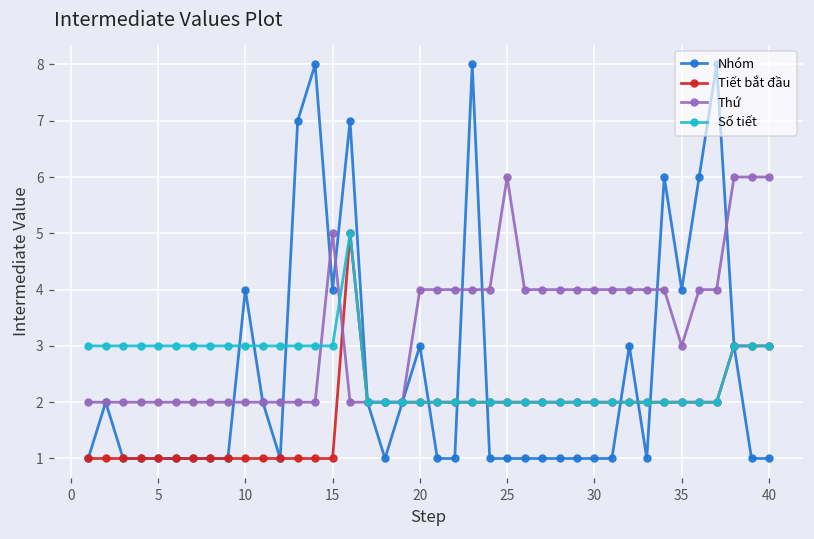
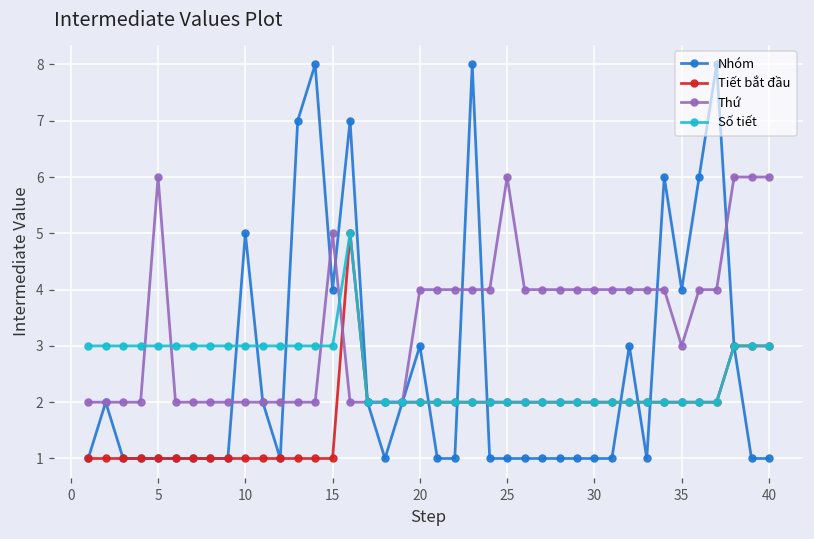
  {
    "Nhóm": {
-     "10": 4,
+     "10": 5,
      "15": 4,
      "20": 3,
      "25": 1,
      "30": 1,
      "35": 4,
      "40": 1
    },
    "Tiết bắt đầu": {
      "10": 1,
      "15": 1
    },
    "Thứ": {
-     "5": 2,
+     "5": 6,
      "10": 2,
      "15": 5,
      "20": 4,
      "25": 6,
      "30": 4,
      "35": 3,
      "40": 6
    },
    "Số tiết": {
      "5": 3,
      "10": 3,
      "15": 3
    }
  }
